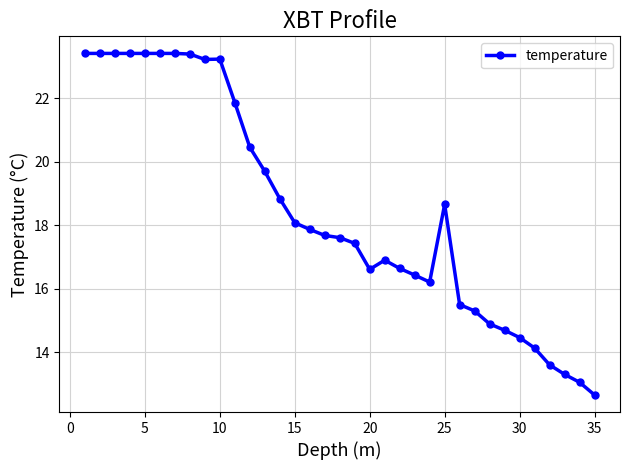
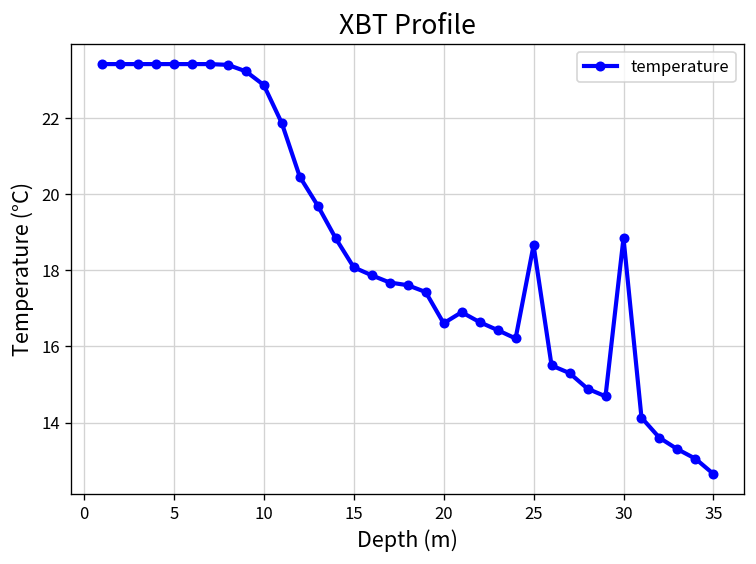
  {
    "5": 23.4,
-   "10": 23.2,
+   "10": 22.9,
    "15": 18.1,
    "20": 16.6,
    "25": 18.7,
-   "30": 14.5,
+   "30": 18.9,
    "35": 12.7
  }
